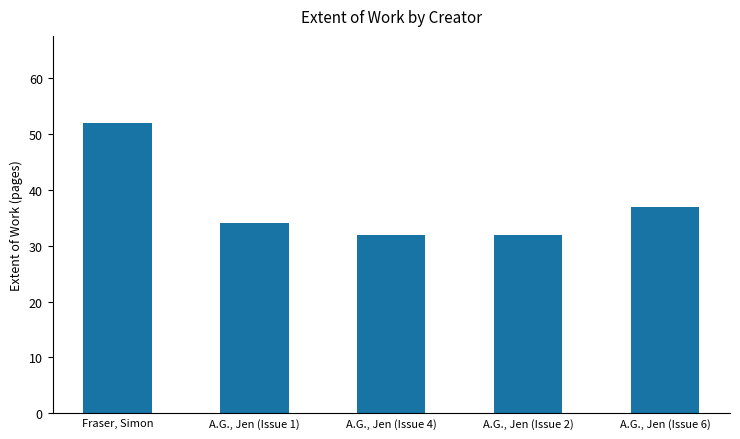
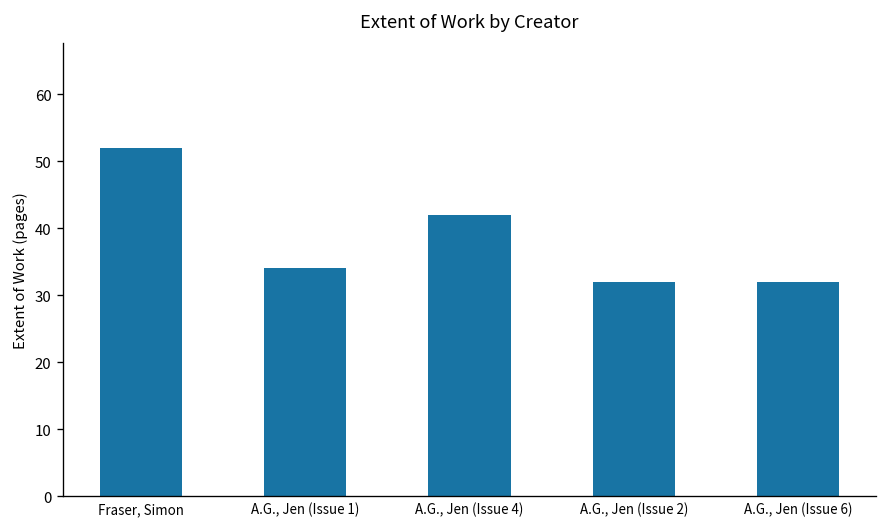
  {
    "Fraser, Simon": 52,
    "A.G., Jen (Issue 1)": 34,
-   "A.G., Jen (Issue 4)": 32,
+   "A.G., Jen (Issue 4)": 42,
    "A.G., Jen (Issue 2)": 32,
-   "A.G., Jen (Issue 6)": 37
+   "A.G., Jen (Issue 6)": 32
  }
